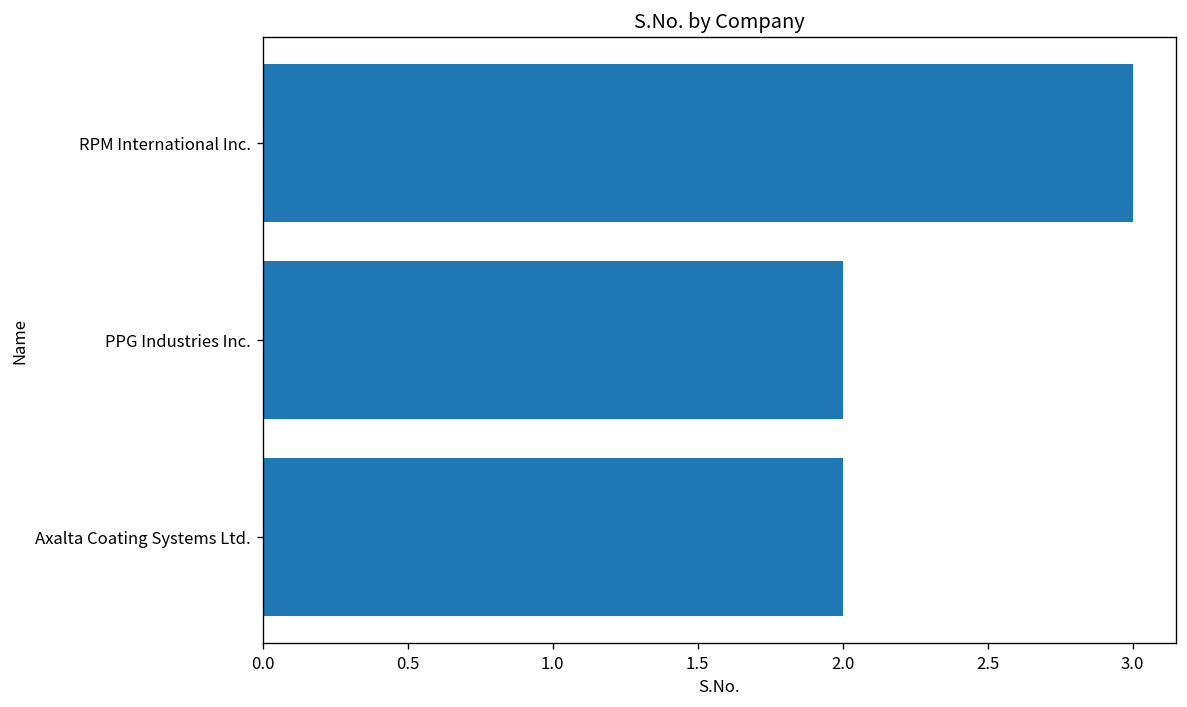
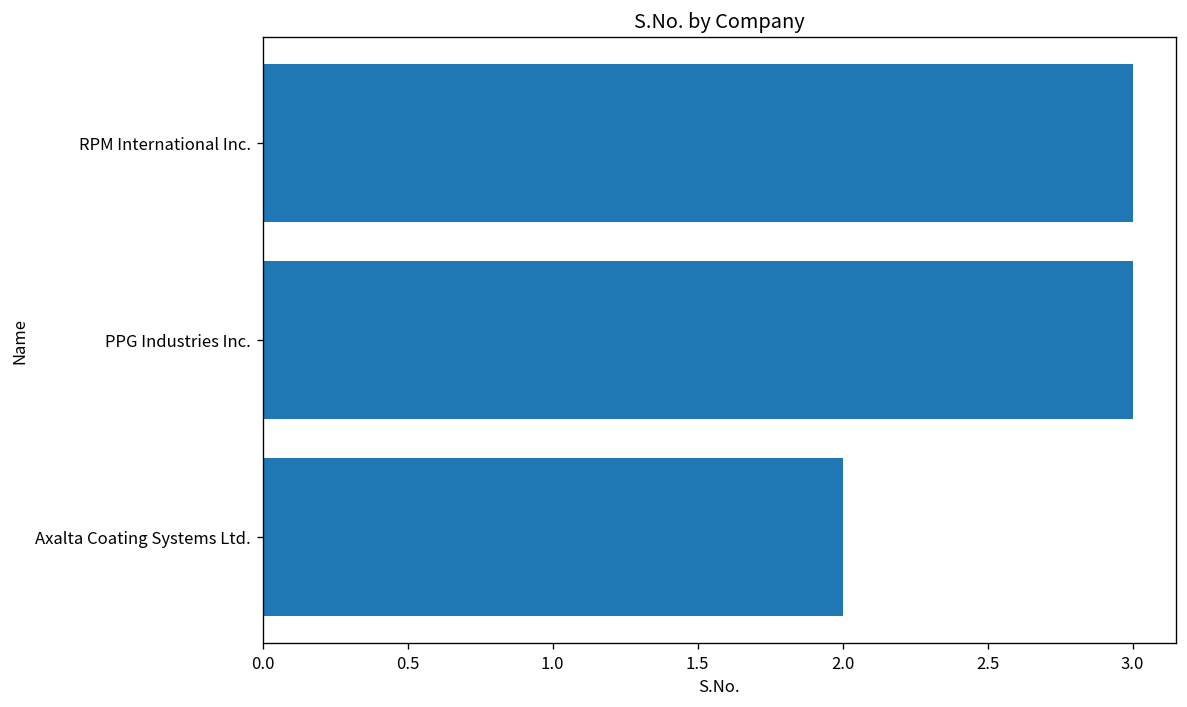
  {
    "RPM International Inc.": 3,
-   "PPG Industries Inc.": 2,
+   "PPG Industries Inc.": 3,
    "Axalta Coating Systems Ltd.": 2
  }
